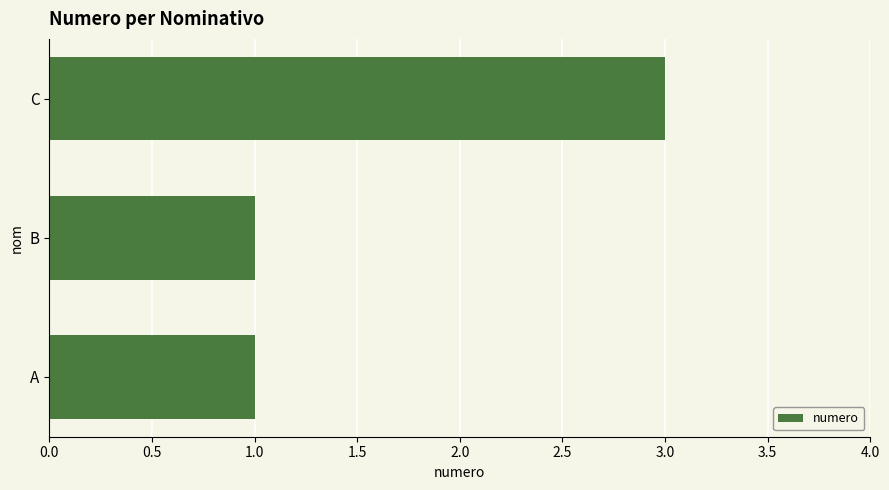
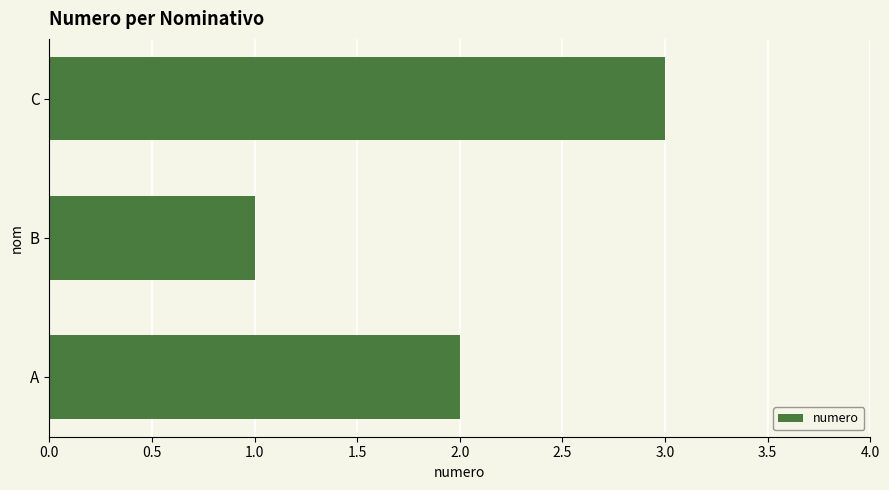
  {
    "C": 3,
    "B": 1,
-   "A": 1
+   "A": 2
  }
